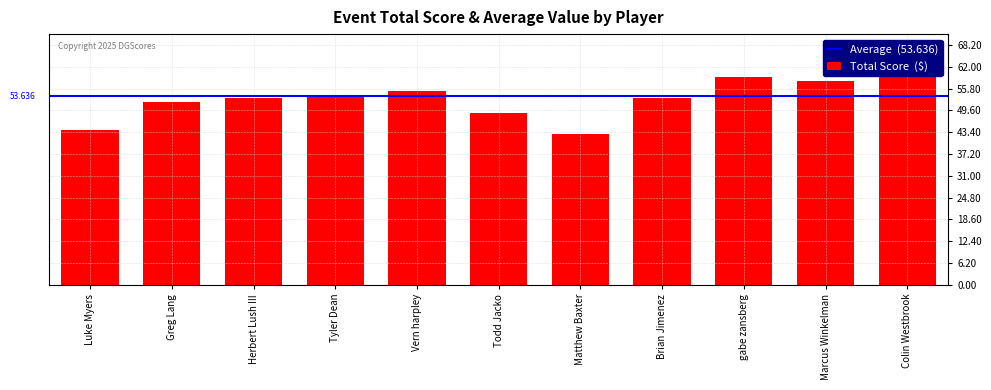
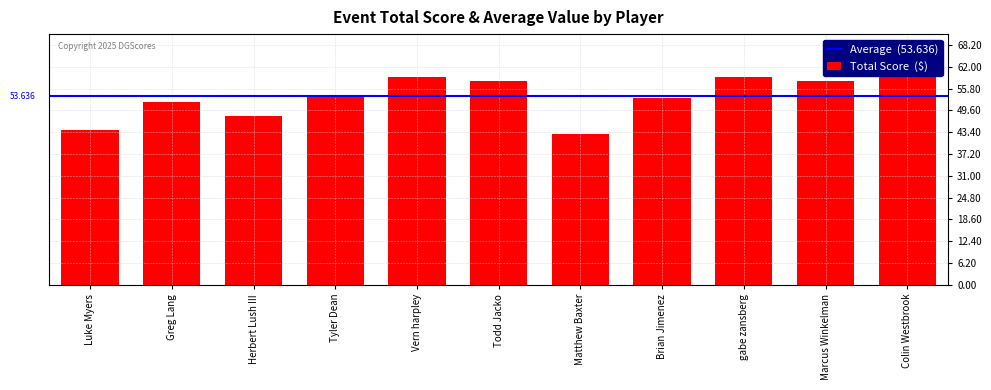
  {
    "Luke Myers": 44,
    "Greg Lang": 52,
-   "Herbert Lush III": 53,
+   "Herbert Lush III": 48,
    "Tyler Dean": 54,
-   "Vern harpley": 55,
-   "Todd Jacko": 49,
+   "Vern harpley": 59,
+   "Todd Jacko": 58,
    "Matthew Baxter": 43,
    "Brian Jimenez": 53,
    "gabe zansberg": 59,
    "Marcus Winkelman": 58
  }
